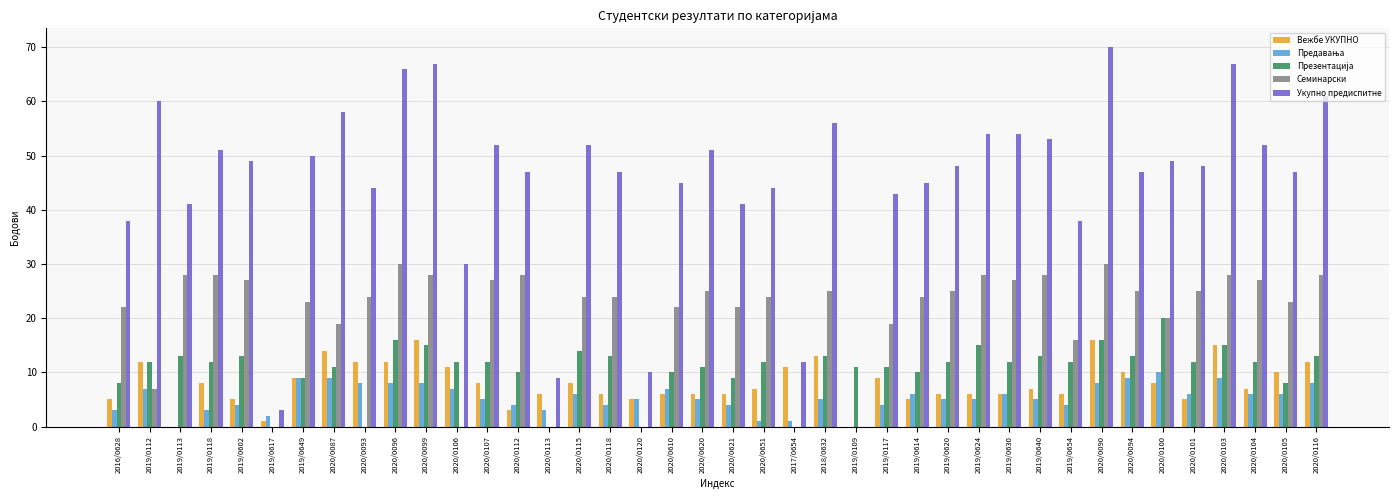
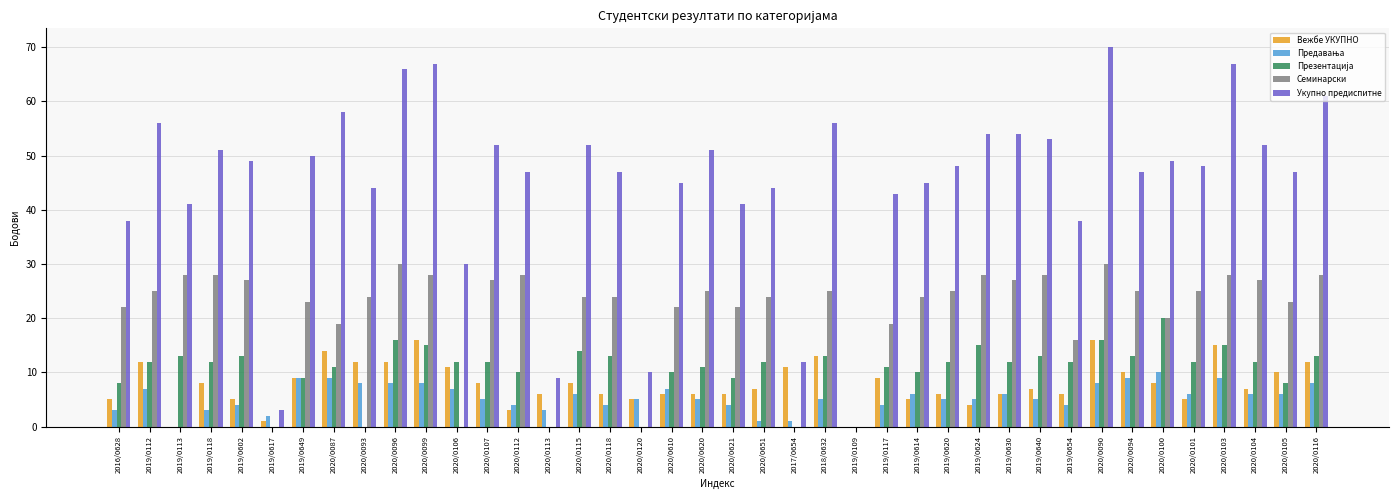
  {
    "Вежбе УКУПНО": {
      "2016/0628": 5,
      "2019/0112": 12,
      "2019/0113": 0,
      "2019/0118": 8,
      "2019/0602": 5,
      "2019/0617": 1,
      "2019/0649": 9,
      "2020/0087": 14,
      "2020/0093": 12,
      "2020/0096": 12,
      "2020/0099": 16,
      "2020/0106": 11,
      "2020/0107": 8,
      "2020/0112": 3,
      "2020/0113": 6,
      "2020/0115": 8,
      "2020/0118": 6,
      "2020/0120": 5,
      "2020/0610": 6,
      "2020/0620": 6,
      "2020/0621": 6,
      "2020/0651": 7,
      "2017/0654": 11,
      "2018/0632": 13,
      "2019/0109": 0,
      "2019/0117": 9,
      "2019/0614": 5,
      "2019/0620": 6,
-     "2019/0624": 6,
+     "2019/0624": 4,
      "2019/0630": 6,
      "2019/0640": 7,
      "2019/0654": 6,
      "2020/0090": 16,
      "2020/0094": 10,
      "2020/0100": 8,
      "2020/0101": 5,
      "2020/0103": 15,
      "2020/0104": 7,
      "2020/0105": 10,
      "2020/0116": 12
    },
    "Предавања": {
      "2016/0628": 3,
      "2019/0112": 7,
      "2019/0113": 0,
      "2019/0118": 3,
      "2019/0602": 4,
      "2019/0617": 2,
      "2019/0649": 9,
      "2020/0087": 9,
      "2020/0093": 8,
      "2020/0096": 8,
      "2020/0099": 8,
      "2020/0106": 7,
      "2020/0107": 5,
      "2020/0112": 4,
      "2020/0113": 3,
      "2020/0115": 6,
      "2020/0118": 4,
      "2020/0120": 5,
      "2020/0610": 7,
      "2020/0620": 5,
      "2020/0621": 4,
      "2020/0651": 1,
      "2017/0654": 1,
      "2018/0632": 5,
      "2019/0109": 0,
      "2019/0117": 4,
      "2019/0614": 6,
      "2019/0620": 5,
      "2019/0624": 5,
      "2019/0630": 6,
      "2019/0640": 5,
      "2019/0654": 4,
      "2020/0090": 8,
      "2020/0094": 9,
      "2020/0100": 10,
      "2020/0101": 6,
      "2020/0103": 9,
      "2020/0104": 6,
      "2020/0105": 6,
      "2020/0116": 8
    },
    "Презентација": {
      "2016/0628": 8,
      "2019/0112": 12,
      "2019/0113": 13,
      "2019/0118": 12,
      "2019/0602": 13,
      "2019/0617": 0,
      "2019/0649": 9,
      "2020/0087": 11,
      "2020/0093": 0,
      "2020/0096": 16,
      "2020/0099": 15,
      "2020/0106": 12,
      "2020/0107": 12,
      "2020/0112": 10,
      "2020/0113": 0,
      "2020/0115": 14,
      "2020/0118": 13,
      "2020/0120": 0,
      "2020/0610": 10,
      "2020/0620": 11,
      "2020/0621": 9,
      "2020/0651": 12,
      "2017/0654": 0,
      "2018/0632": 13,
-     "2019/0109": 11,
+     "2019/0109": 0,
      "2019/0117": 11,
      "2019/0614": 10,
      "2019/0620": 12,
      "2019/0624": 15,
      "2019/0630": 12,
      "2019/0640": 13,
      "2019/0654": 12,
      "2020/0090": 16,
      "2020/0094": 13,
      "2020/0100": 20,
      "2020/0101": 12,
      "2020/0103": 15,
      "2020/0104": 12,
      "2020/0105": 8,
      "2020/0116": 13
    },
    "Семинарски": {
      "2016/0628": 22,
-     "2019/0112": 7,
+     "2019/0112": 25,
      "2019/0113": 28,
      "2019/0118": 28,
      "2019/0602": 27,
      "2019/0617": 0,
      "2019/0649": 23,
      "2020/0087": 19,
      "2020/0093": 24,
      "2020/0096": 30,
      "2020/0099": 28,
      "2020/0106": 0,
      "2020/0107": 27,
      "2020/0112": 28,
      "2020/0113": 0,
      "2020/0115": 24,
      "2020/0118": 24,
      "2020/0120": 0,
      "2020/0610": 22,
      "2020/0620": 25,
      "2020/0621": 22,
      "2020/0651": 24,
      "2017/0654": 0,
      "2018/0632": 25,
      "2019/0109": 0,
      "2019/0117": 19,
      "2019/0614": 24,
      "2019/0620": 25,
      "2019/0624": 28,
      "2019/0630": 27,
      "2019/0640": 28,
      "2019/0654": 16,
      "2020/0090": 30,
      "2020/0094": 25,
      "2020/0100": 20,
      "2020/0101": 25,
      "2020/0103": 28,
      "2020/0104": 27,
      "2020/0105": 23,
      "2020/0116": 28
    },
    "Укупно предиспитне": {
      "2016/0628": 38,
-     "2019/0112": 60,
+     "2019/0112": 56,
      "2019/0113": 41,
      "2019/0118": 51,
      "2019/0602": 49,
      "2019/0617": 3,
      "2019/0649": 50,
      "2020/0087": 58,
      "2020/0093": 44,
      "2020/0096": 66,
      "2020/0099": 67,
      "2020/0106": 30,
      "2020/0107": 52,
      "2020/0112": 47,
      "2020/0113": 9,
      "2020/0115": 52,
      "2020/0118": 47,
      "2020/0120": 10,
      "2020/0610": 45,
      "2020/0620": 51,
      "2020/0621": 41,
      "2020/0651": 44,
      "2017/0654": 12,
      "2018/0632": 56,
      "2019/0109": 0,
      "2019/0117": 43,
      "2019/0614": 45,
      "2019/0620": 48,
      "2019/0624": 54,
      "2019/0630": 54,
      "2019/0640": 53,
      "2019/0654": 38,
      "2020/0090": 70,
      "2020/0094": 47,
      "2020/0100": 49,
      "2020/0101": 48,
      "2020/0103": 67,
      "2020/0104": 52,
      "2020/0105": 47
    }
  }
